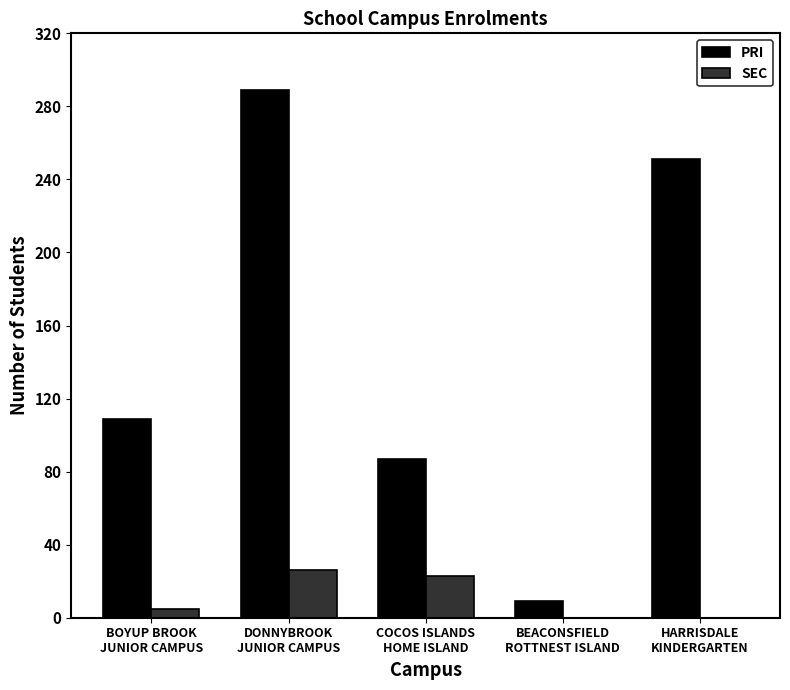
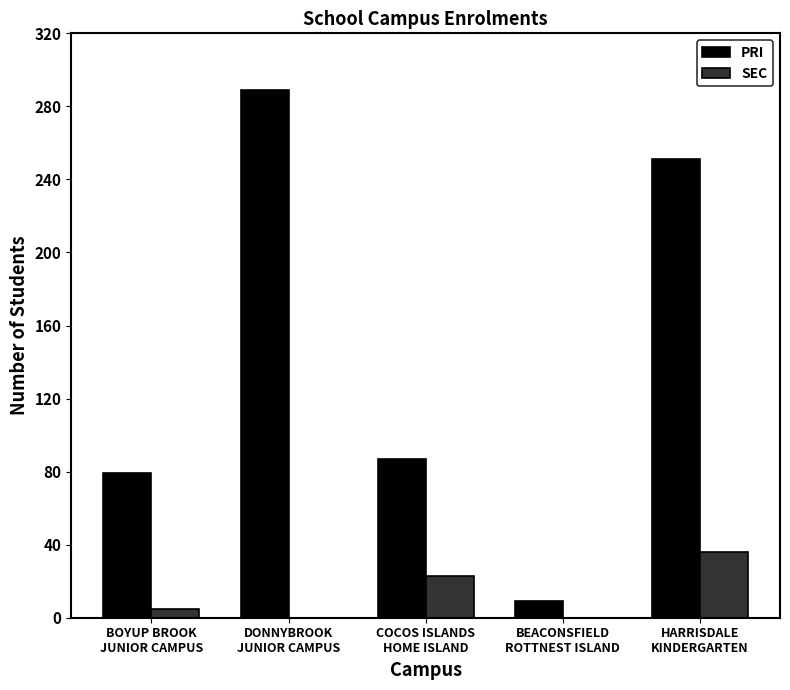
  {
    "PRI": {
-     "BOYUP BROOK JUNIOR CAMPUS": 109,
+     "BOYUP BROOK JUNIOR CAMPUS": 79,
      "DONNYBROOK JUNIOR CAMPUS": 289,
      "COCOS ISLANDS HOME ISLAND": 87,
      "BEACONSFIELD ROTTNEST ISLAND": 9,
      "HARRISDALE KINDERGARTEN": 251
    },
    "SEC": {
      "BOYUP BROOK JUNIOR CAMPUS": 5,
-     "DONNYBROOK JUNIOR CAMPUS": 26,
+     "DONNYBROOK JUNIOR CAMPUS": 0,
      "COCOS ISLANDS HOME ISLAND": 23,
      "BEACONSFIELD ROTTNEST ISLAND": 0,
-     "HARRISDALE KINDERGARTEN": 0
+     "HARRISDALE KINDERGARTEN": 36
    }
  }
